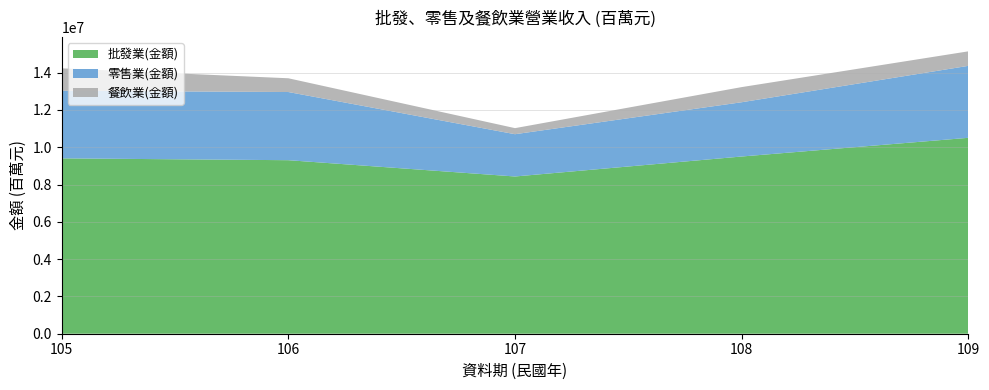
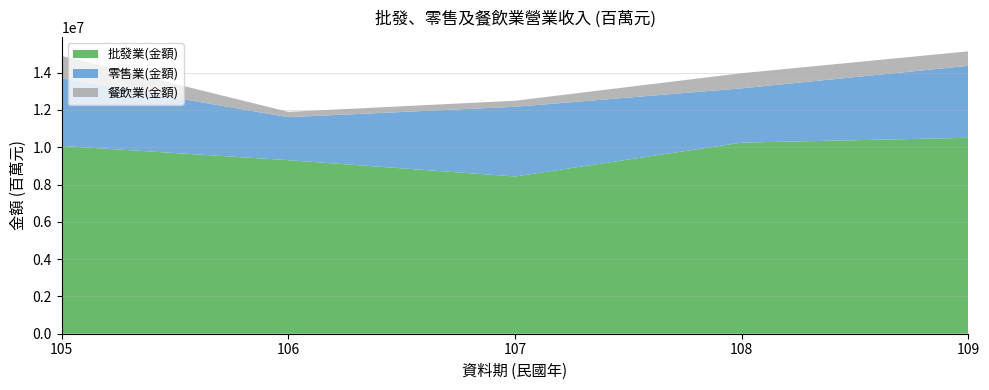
  {
    "批發業(金額)": {
-     "105": 9400000,
+     "105": 10100000,
      "106": 9300000,
      "107": 8400000,
-     "108": 9500000,
+     "108": 10200000,
      "109": 10500000
    },
    "零售業(金額)": {
      "105": 3600000,
-     "106": 3700000,
-     "107": 2300000,
+     "106": 2300000,
+     "107": 3700000,
      "108": 2900000,
      "109": 3900000
    },
    "餐飲業(金額)": {
      "105": 1200000,
-     "106": 700000,
+     "106": 300000,
      "107": 300000,
      "108": 800000,
      "109": 800000
    }
  }
